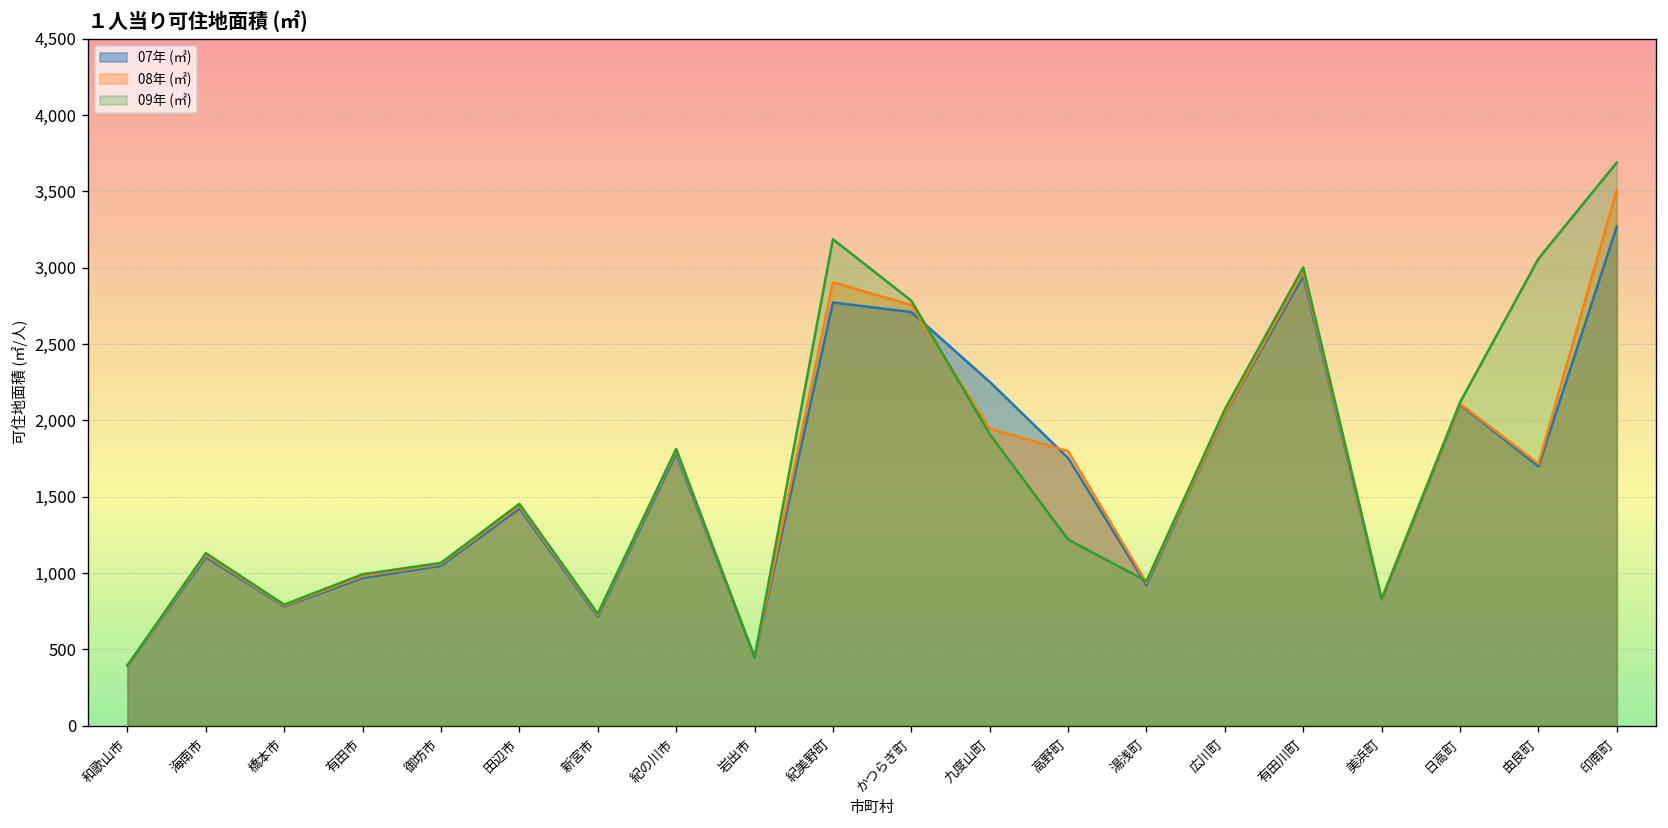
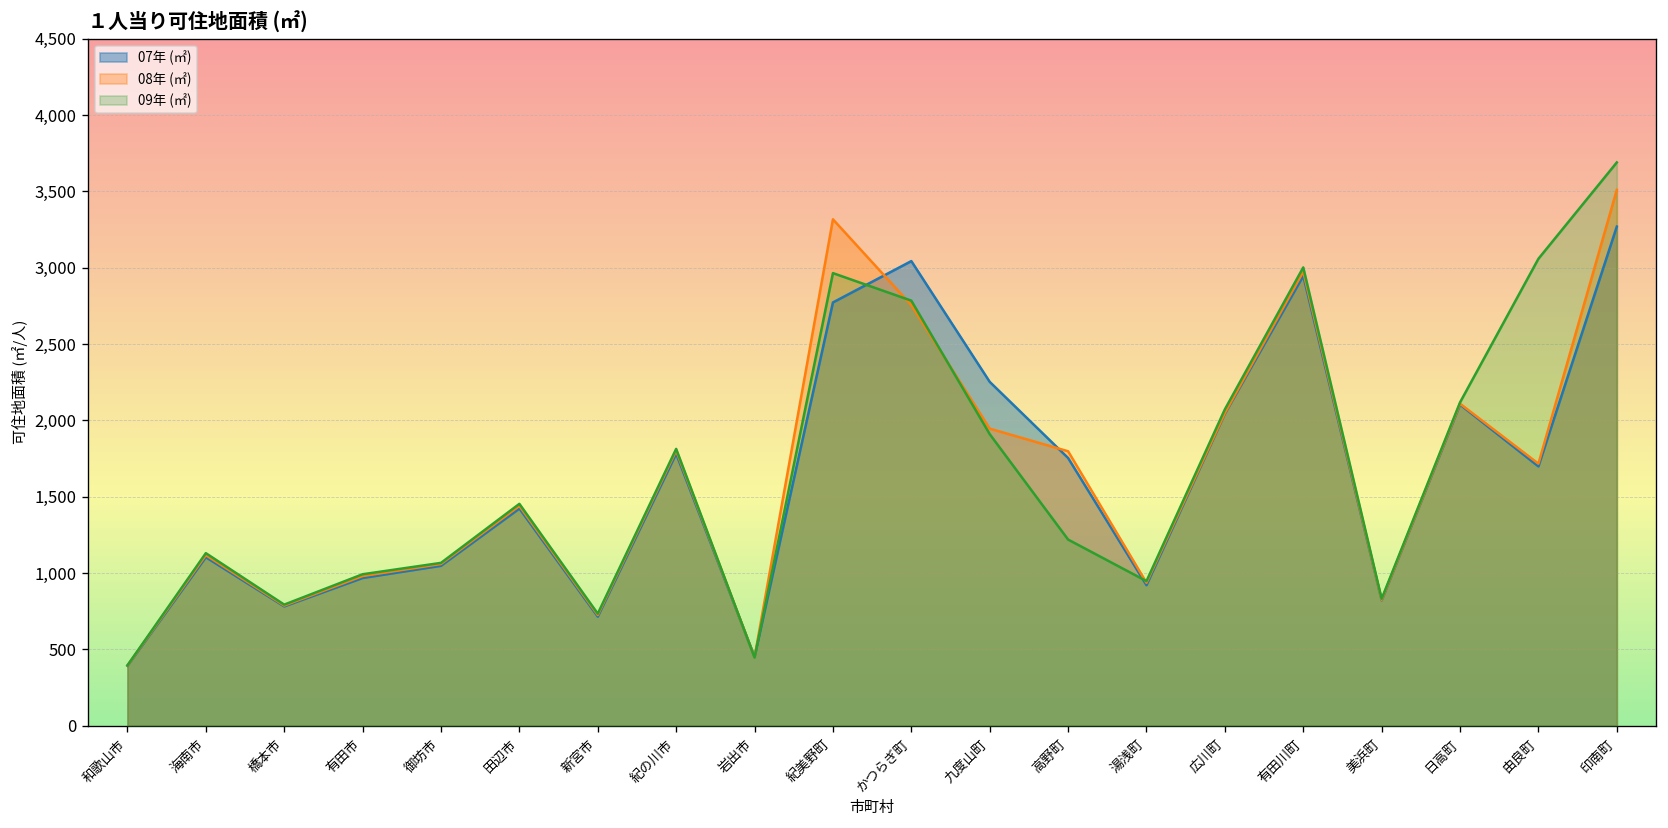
  {
    "07年 (㎡)": {
      "紀美野町": "2,770",
-     "かつらぎ町": "2,710",
+     "かつらぎ町": "3,040",
      "九度山町": "2,250",
      "高野町": "1,750",
      "有田川町": "2,950",
      "印南町": "3,270"
    },
    "08年 (㎡)": {
-     "紀美野町": "2,910",
+     "紀美野町": "3,320",
      "かつらぎ町": "2,760",
      "九度山町": "1,950",
      "高野町": "1,800",
      "有田川町": "2,980",
      "印南町": "3,510"
    },
    "09年 (㎡)": {
-     "紀美野町": "3,190",
+     "紀美野町": "2,970",
      "かつらぎ町": "2,780",
      "九度山町": "1,910",
      "高野町": "1,220",
      "広川町": "2,070",
      "有田川町": "3,000",
      "由良町": "3,060",
      "印南町": "3,690"
    }
  }
